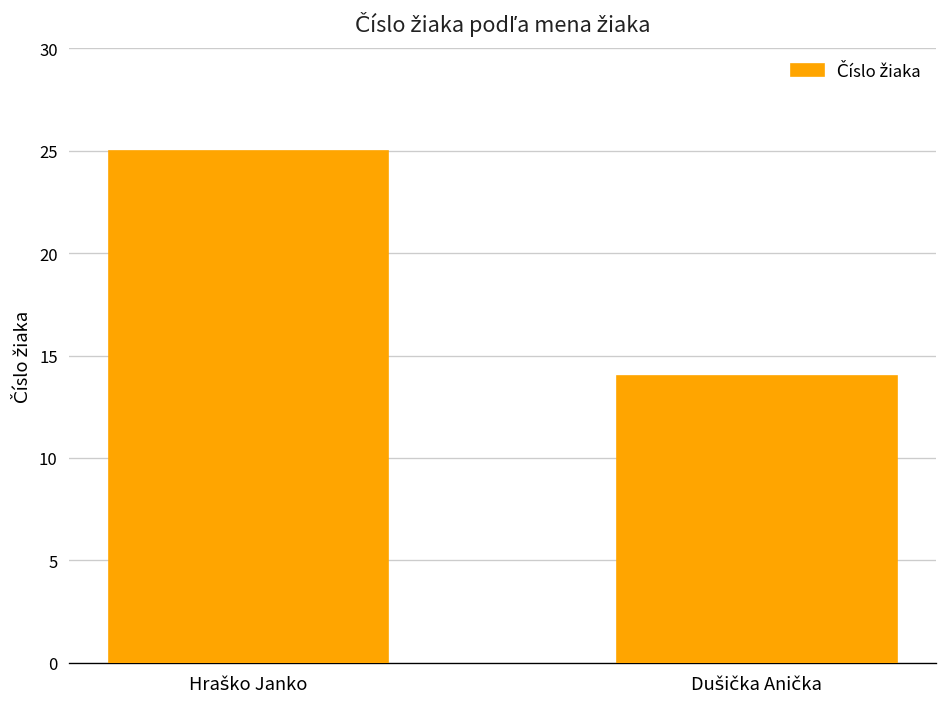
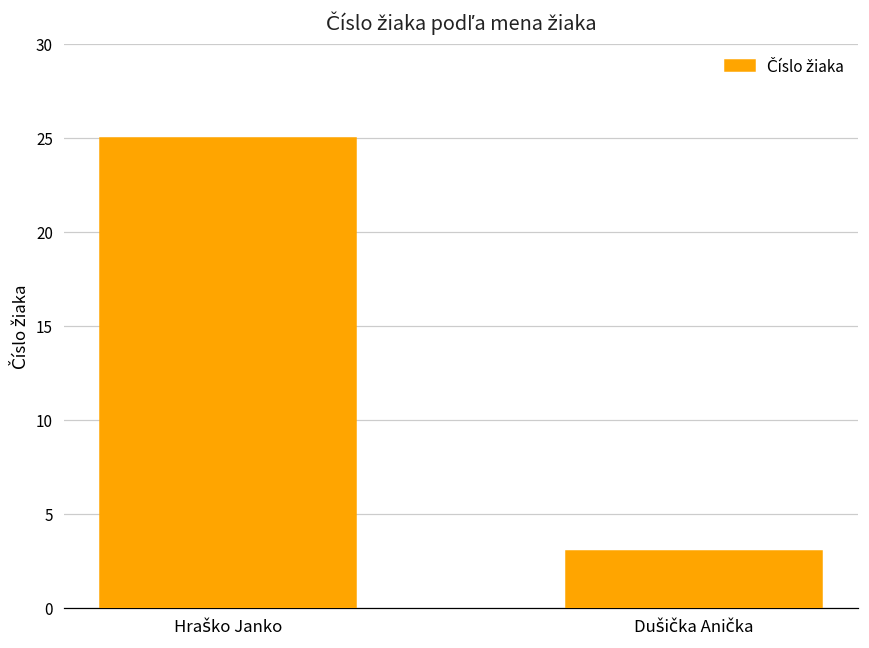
  {
    "Hraško Janko": 25,
-   "Dušička Anička": 14
+   "Dušička Anička": 3
  }
